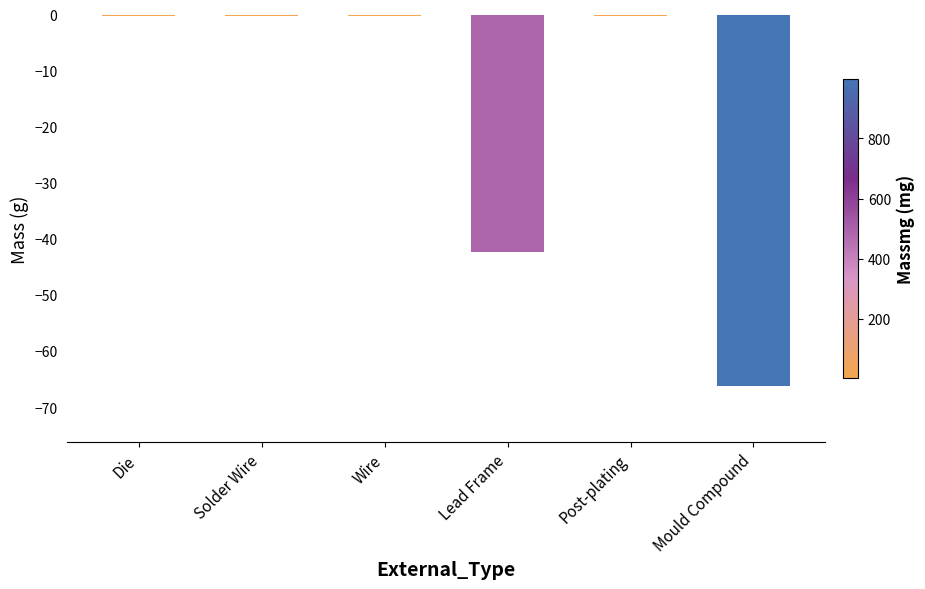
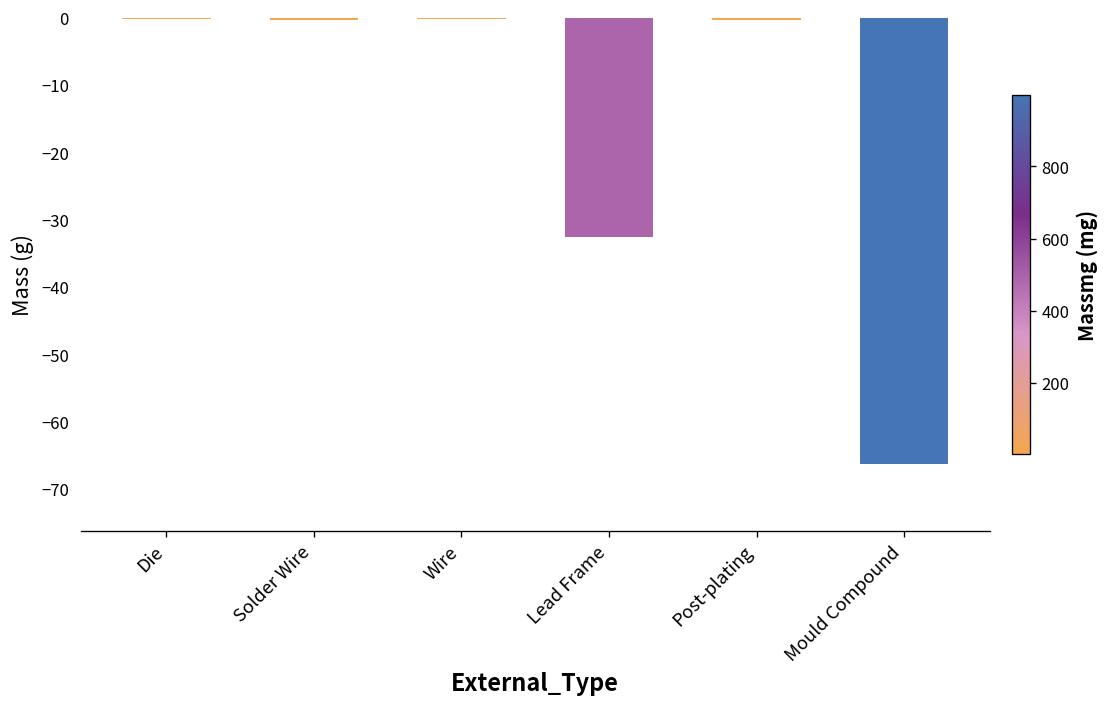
  {
-   "Lead Frame": -42,
+   "Lead Frame": -33,
    "Mould Compound": -66
  }
